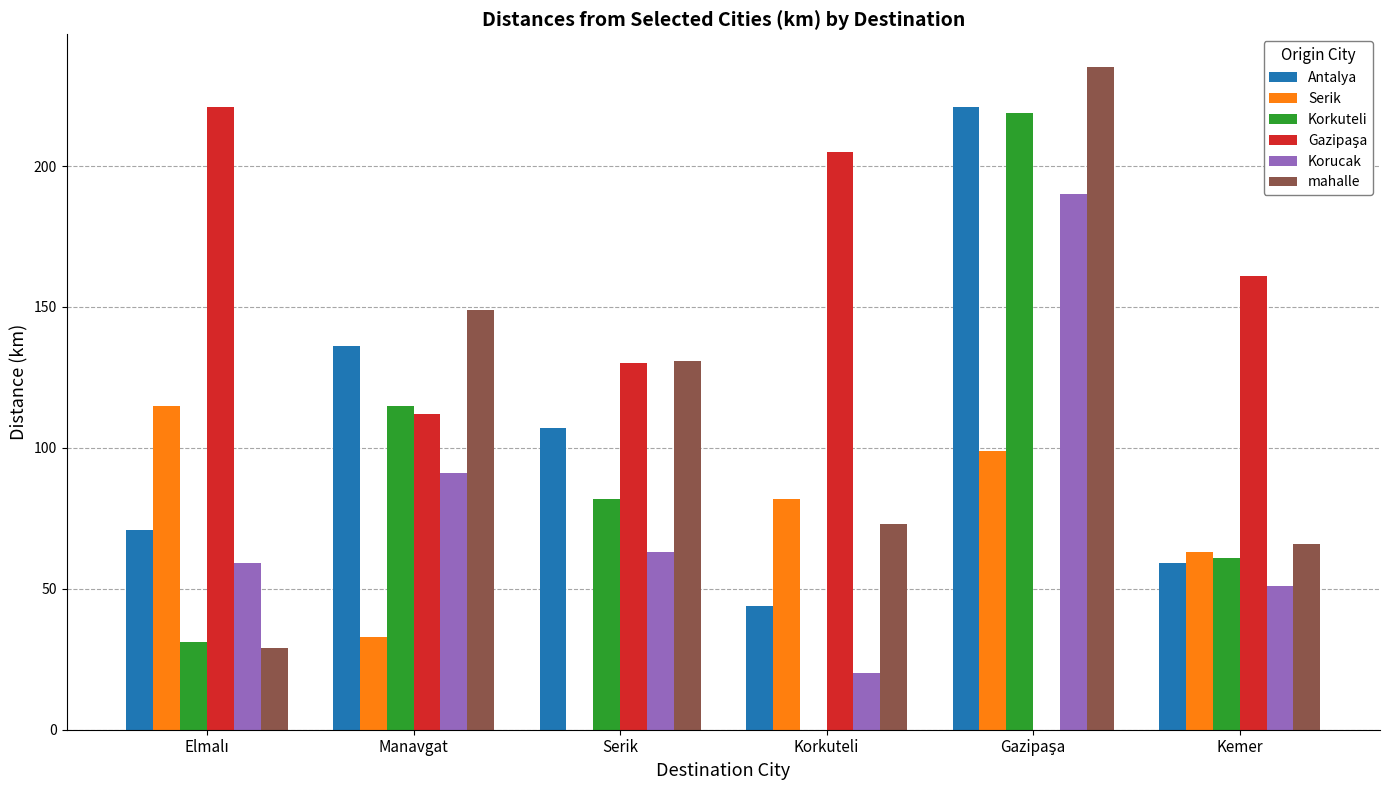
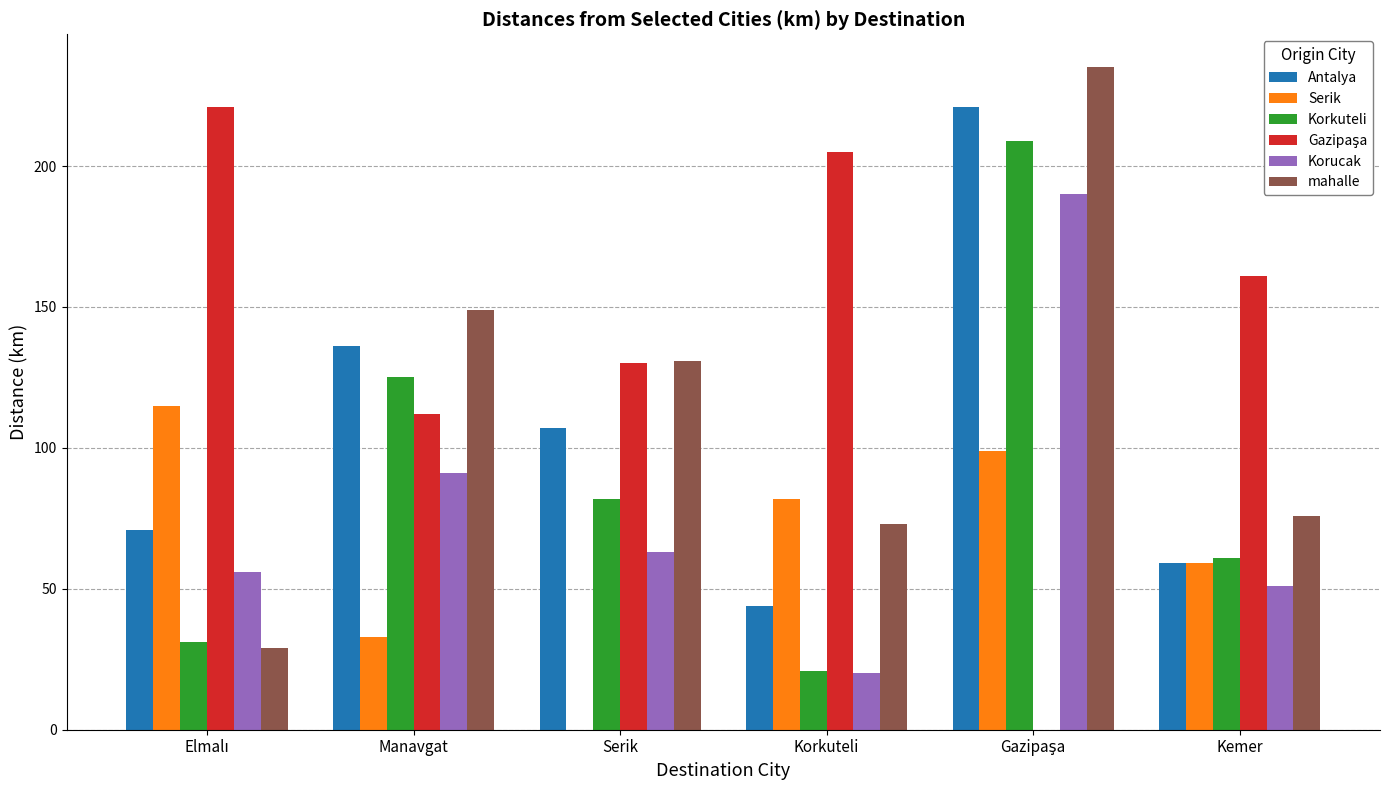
  {
    "Antalya": {
      "Elmalı": 71,
      "Manavgat": 136,
      "Serik": 107,
      "Korkuteli": 44,
      "Gazipaşa": 221,
      "Kemer": 59
    },
    "Serik": {
      "Elmalı": 115,
      "Manavgat": 33,
      "Serik": 0,
      "Korkuteli": 82,
      "Gazipaşa": 99,
-     "Kemer": 63
+     "Kemer": 59
    },
    "Korkuteli": {
      "Elmalı": 31,
-     "Manavgat": 115,
+     "Manavgat": 125,
      "Serik": 82,
-     "Korkuteli": 0,
-     "Gazipaşa": 219,
+     "Korkuteli": 21,
+     "Gazipaşa": 209,
      "Kemer": 61
    },
    "Gazipaşa": {
      "Elmalı": 221,
      "Manavgat": 112,
      "Serik": 130,
      "Korkuteli": 205,
      "Gazipaşa": 0,
      "Kemer": 161
    },
    "Korucak": {
-     "Elmalı": 59,
+     "Elmalı": 56,
      "Manavgat": 91,
      "Serik": 63,
      "Korkuteli": 20,
      "Gazipaşa": 190,
      "Kemer": 51
    },
    "mahalle": {
      "Elmalı": 29,
      "Manavgat": 149,
      "Serik": 131,
      "Korkuteli": 73,
      "Gazipaşa": 235,
-     "Kemer": 66
+     "Kemer": 76
    }
  }
